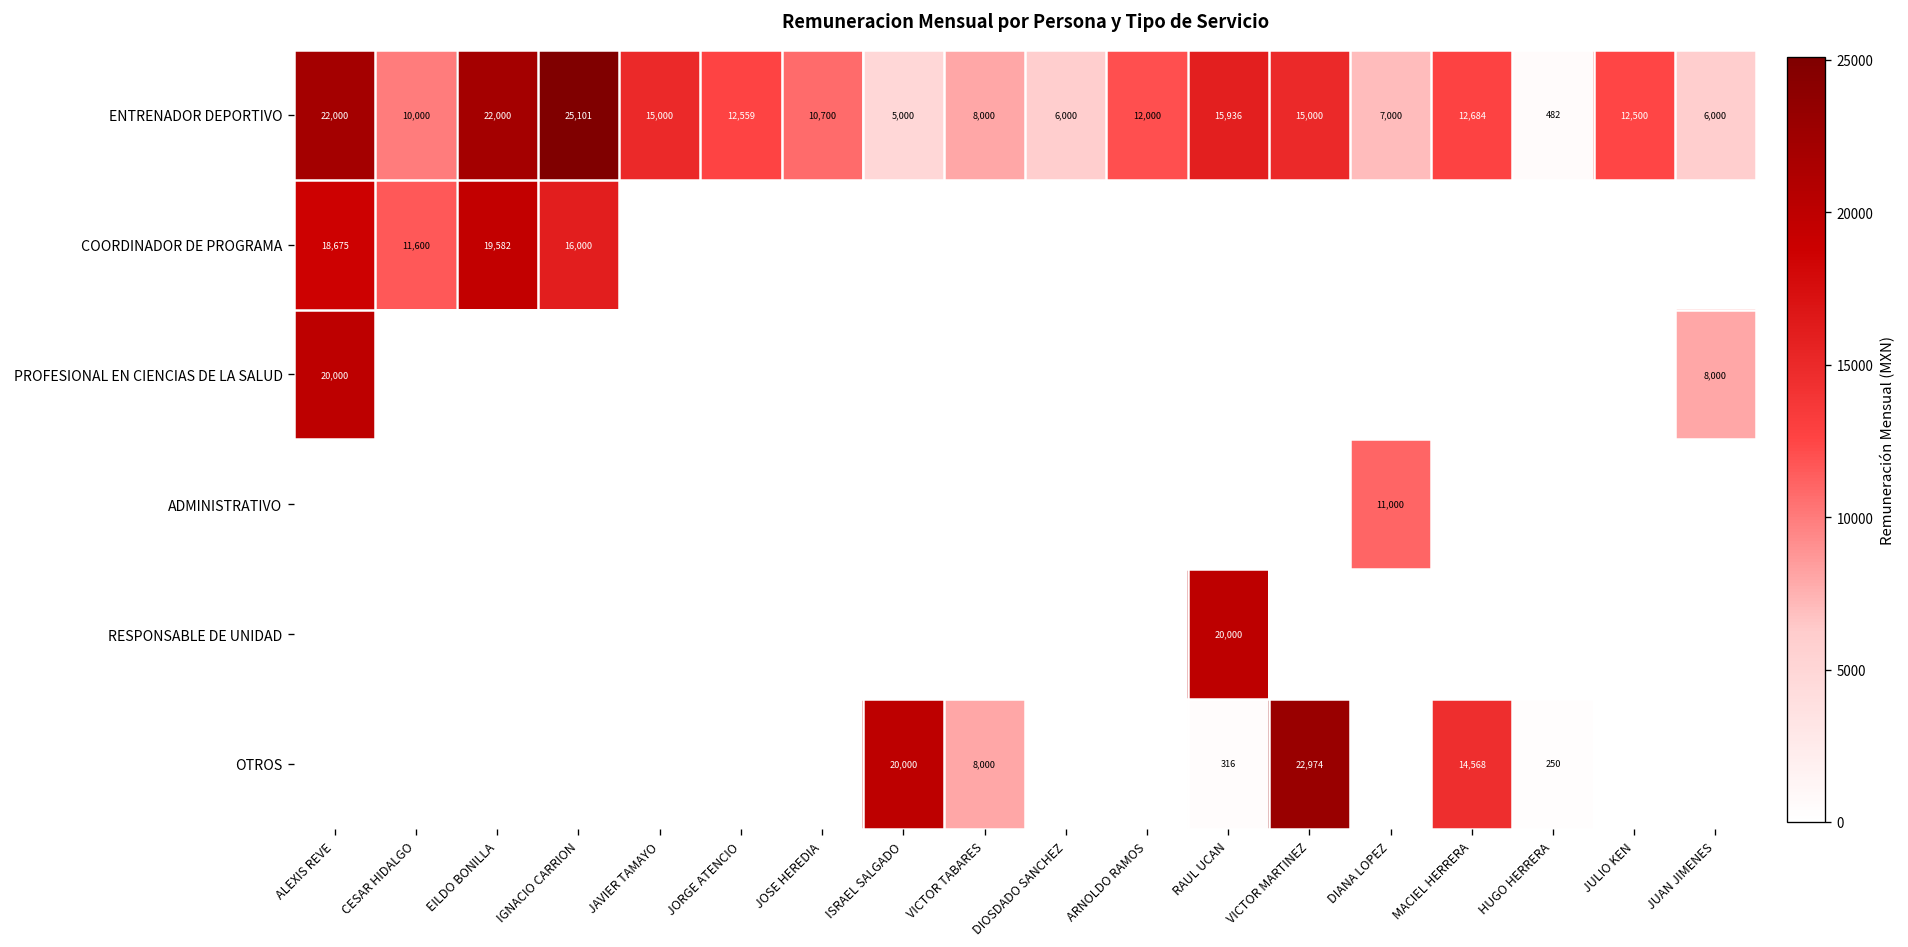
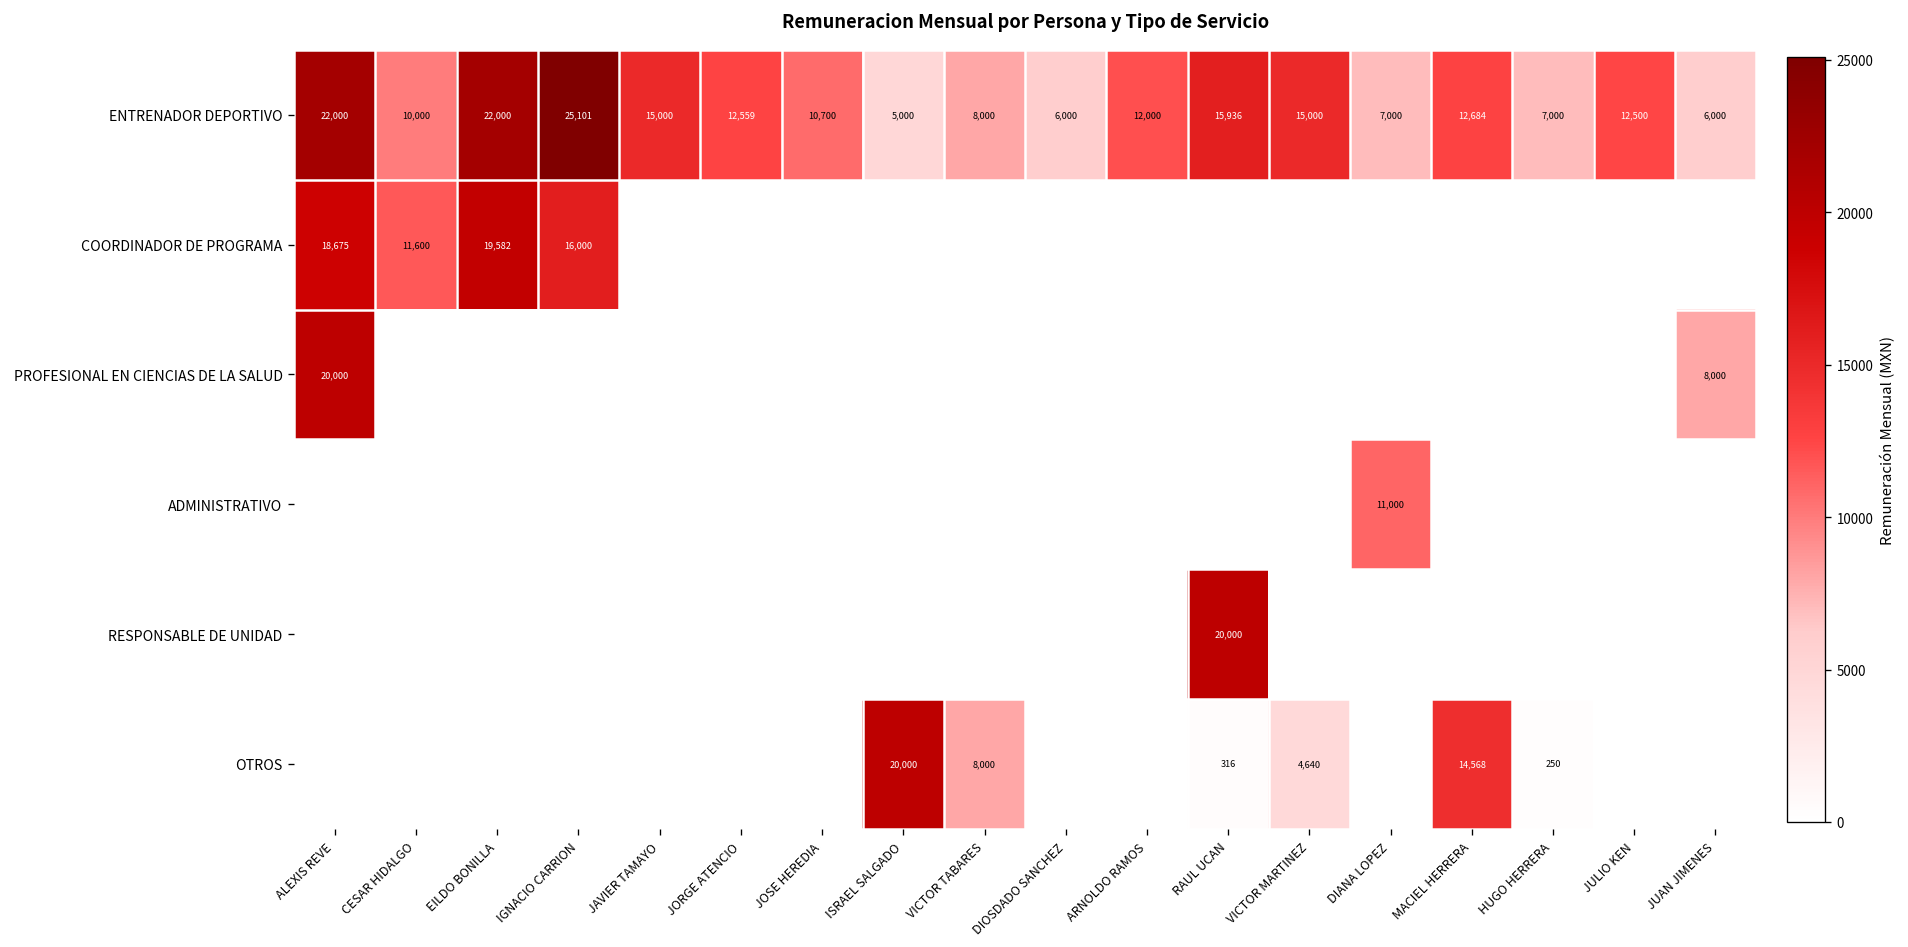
  {
    "ENTRENADOR DEPORTIVO": {
      "ALEXIS REVE": "22,000",
      "CESAR HIDALGO": "10,000",
      "EILDO BONILLA": "22,000",
      "IGNACIO CARRION": "25,101",
      "JAVIER TAMAYO": "15,000",
      "JORGE ATENCIO": "12,559",
      "JOSE HEREDIA": "10,700",
      "ISRAEL SALGADO": "5,000",
      "VICTOR TABARES": "8,000",
      "DIOSDADO SANCHEZ": "6,000",
      "ARNOLDO RAMOS": "12,000",
      "RAUL UCAN": "15,936",
      "VICTOR MARTINEZ": "15,000",
      "DIANA LOPEZ": "7,000",
      "MACIEL HERRERA": "12,684",
-     "HUGO HERRERA": "482",
+     "HUGO HERRERA": "7,000",
      "JULIO KEN": "12,500",
      "JUAN JIMENES": "6,000"
    },
    "COORDINADOR DE PROGRAMA": {
      "ALEXIS REVE": "18,675",
      "CESAR HIDALGO": "11,600",
      "EILDO BONILLA": "19,582",
      "IGNACIO CARRION": "16,000"
    },
    "PROFESIONAL EN CIENCIAS DE LA SALUD": {
      "ALEXIS REVE": "20,000",
      "JUAN JIMENES": "8,000"
    },
    "ADMINISTRATIVO": {
      "DIANA LOPEZ": "11,000"
    },
    "RESPONSABLE DE UNIDAD": {
      "RAUL UCAN": "20,000"
    },
    "OTROS": {
      "ISRAEL SALGADO": "20,000",
      "VICTOR TABARES": "8,000",
      "RAUL UCAN": "316",
-     "VICTOR MARTINEZ": "22,974",
+     "VICTOR MARTINEZ": "4,640",
      "MACIEL HERRERA": "14,568",
      "HUGO HERRERA": "250"
    }
  }
